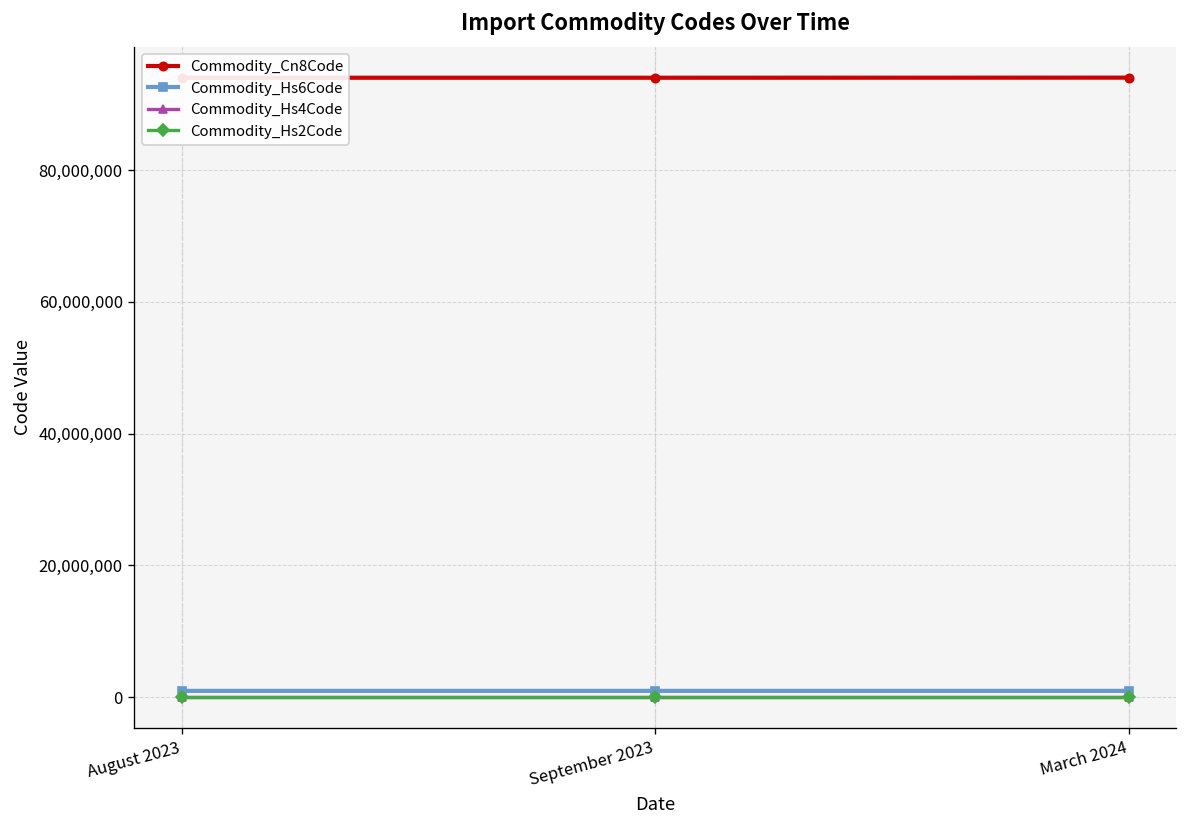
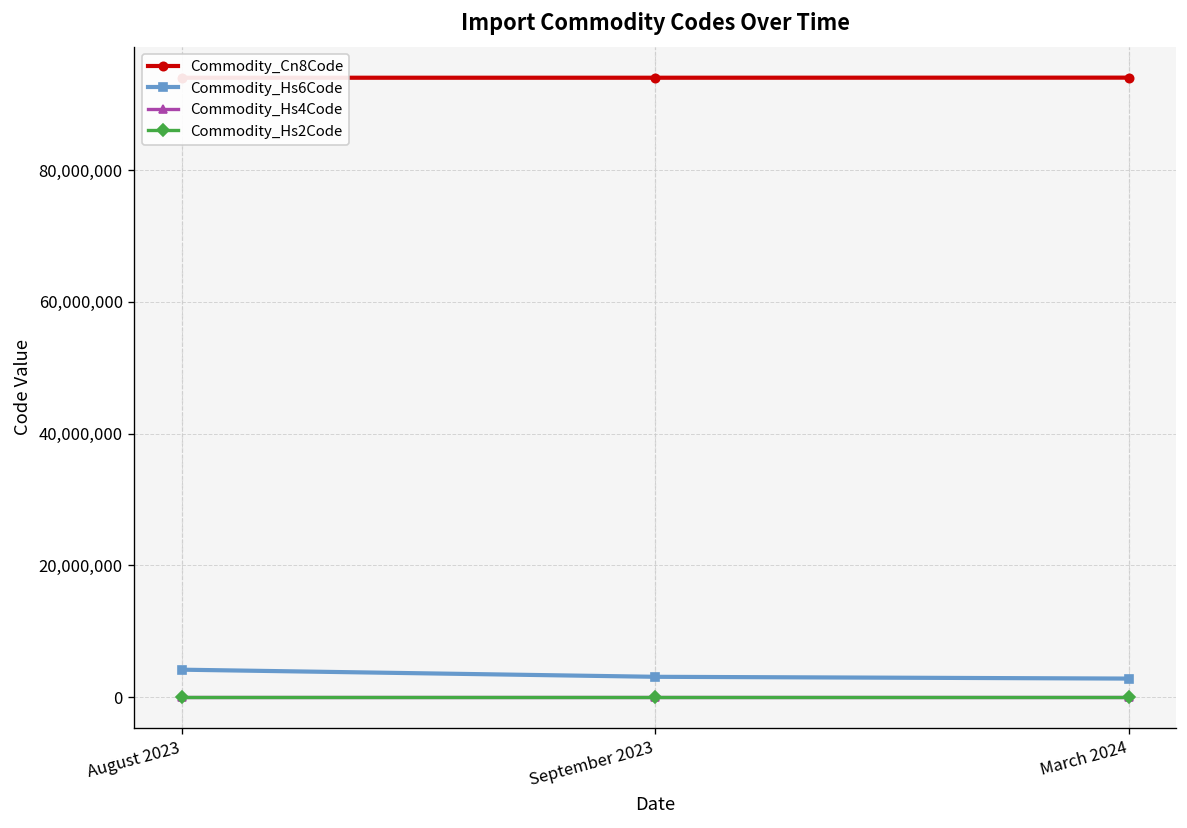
  {
    "Commodity_Cn8Code": {
      "September 2023": "94,000,000",
      "March 2024": "94,000,000"
    },
    "Commodity_Hs6Code": {
-     "August 2023": "1,000,000",
-     "September 2023": "1,000,000",
-     "March 2024": "1,000,000"
+     "August 2023": "4,000,000",
+     "September 2023": "3,000,000",
+     "March 2024": "3,000,000"
    },
    "Commodity_Hs2Code": {
      "August 2023": "0",
      "September 2023": "0",
      "March 2024": "0"
    }
  }
